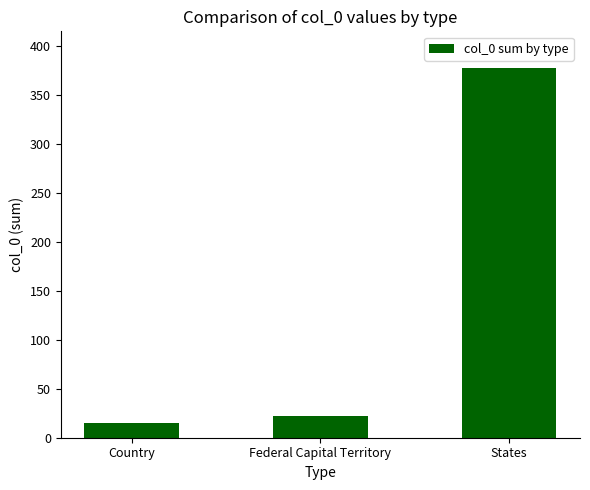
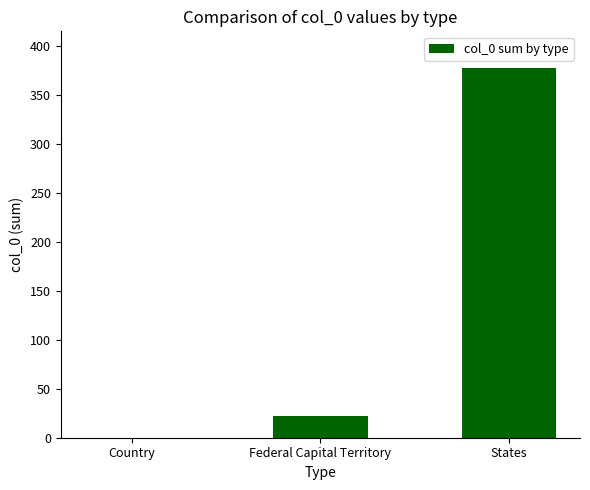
  {
-   "Country": 20,
+   "Country": 0,
    "Federal Capital Territory": 20,
    "States": 380
  }
